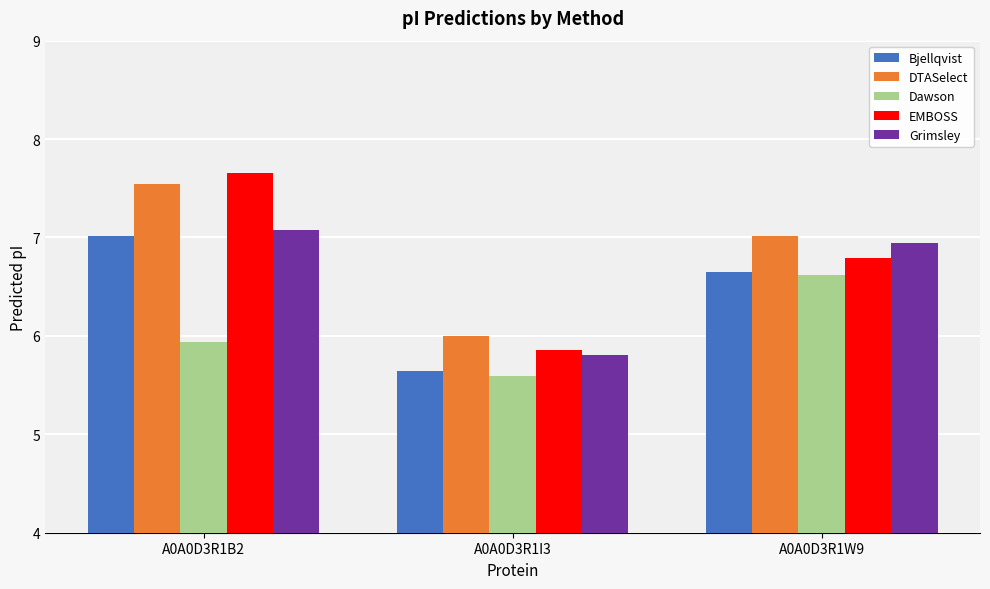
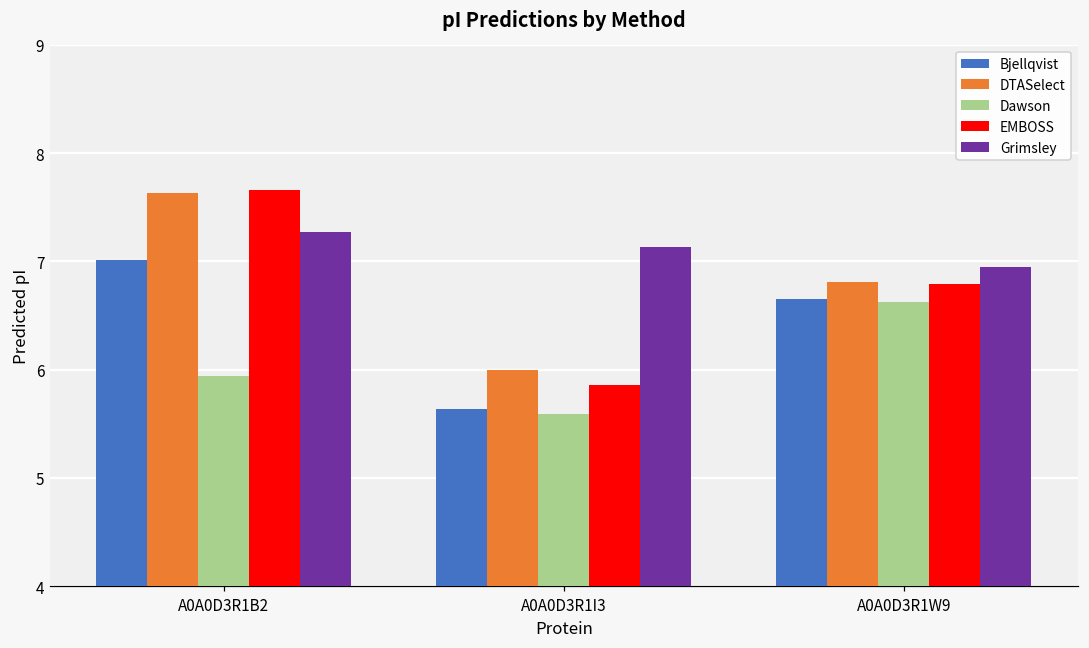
  {
    "Bjellqvist": {
      "A0A0D3R1B2": 7.0,
      "A0A0D3R1I3": 5.6,
      "A0A0D3R1W9": 6.6
    },
    "DTASelect": {
-     "A0A0D3R1B2": 7.5,
+     "A0A0D3R1B2": 7.6,
      "A0A0D3R1I3": 6.0,
-     "A0A0D3R1W9": 7.0
+     "A0A0D3R1W9": 6.8
    },
    "Dawson": {
      "A0A0D3R1B2": 5.9,
      "A0A0D3R1I3": 5.6,
      "A0A0D3R1W9": 6.6
    },
    "EMBOSS": {
      "A0A0D3R1B2": 7.7,
      "A0A0D3R1I3": 5.9,
      "A0A0D3R1W9": 6.8
    },
    "Grimsley": {
-     "A0A0D3R1B2": 7.1,
-     "A0A0D3R1I3": 5.8,
+     "A0A0D3R1B2": 7.3,
+     "A0A0D3R1I3": 7.1,
      "A0A0D3R1W9": 6.9
    }
  }
